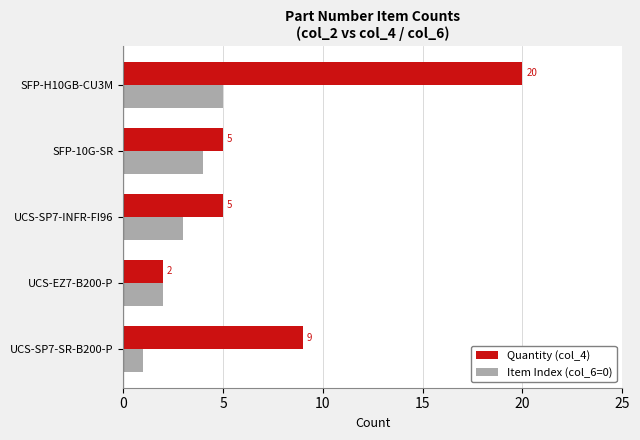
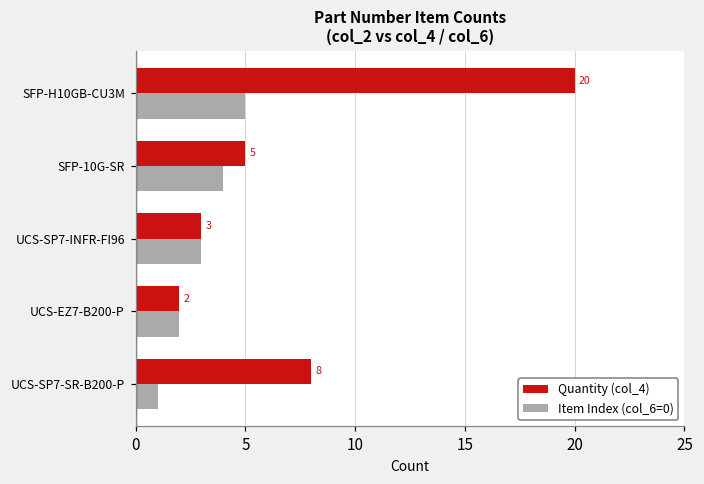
  {
    "Quantity (col_4)": {
      "SFP-H10GB-CU3M": 20,
      "SFP-10G-SR": 5,
-     "UCS-SP7-INFR-FI96": 5,
+     "UCS-SP7-INFR-FI96": 3,
      "UCS-EZ7-B200-P": 2,
-     "UCS-SP7-SR-B200-P": 9
+     "UCS-SP7-SR-B200-P": 8
    },
    "Item Index (col_6=0)": {
      "SFP-H10GB-CU3M": 5.0,
      "SFP-10G-SR": 4.0,
      "UCS-SP7-SR-B200-P": 1.0
    }
  }
